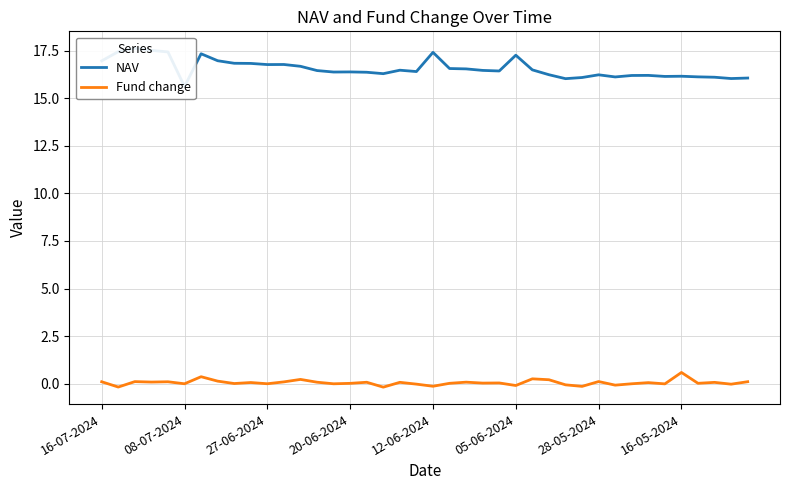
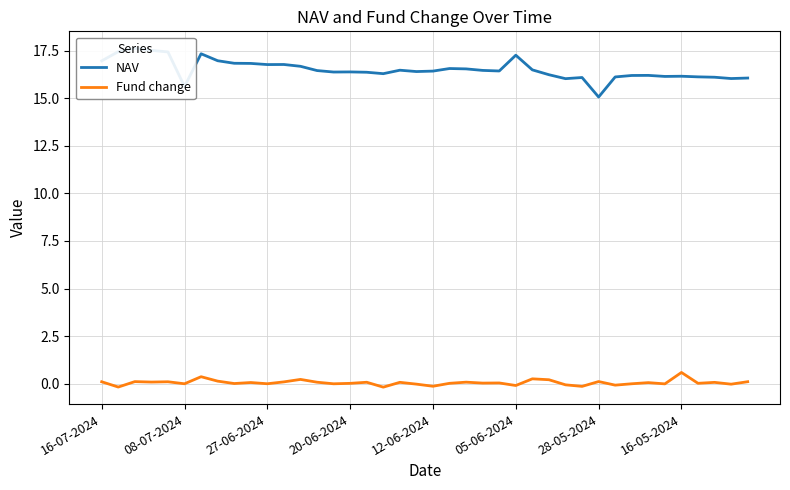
  {
    "NAV": {
      "27-06-2024": 16.8,
      "20-06-2024": 16.4,
-     "12-06-2024": 17.4,
+     "12-06-2024": 16.4,
      "05-06-2024": 17.3,
-     "28-05-2024": 16.2,
+     "28-05-2024": 15.1,
      "16-05-2024": 16.2
    },
    "Fund change": {
      "16-07-2024": 0.1,
      "08-07-2024": 0.0,
      "27-06-2024": 0.0,
      "20-06-2024": 0.0,
      "12-06-2024": -0.1,
      "05-06-2024": -0.1,
      "28-05-2024": 0.1,
      "16-05-2024": 0.6
    }
  }
